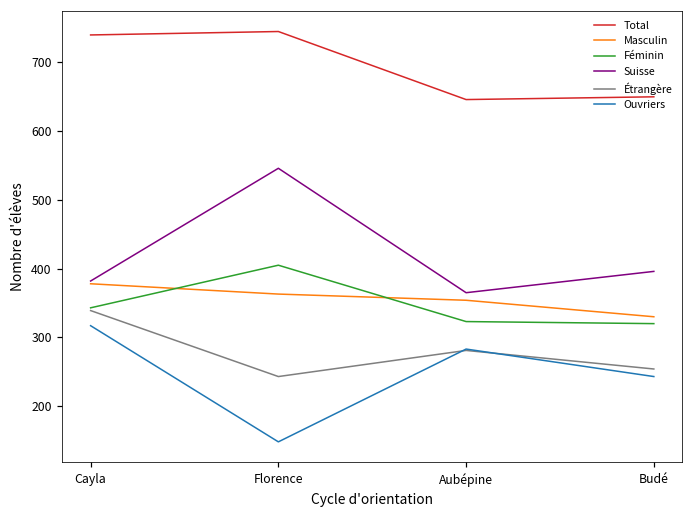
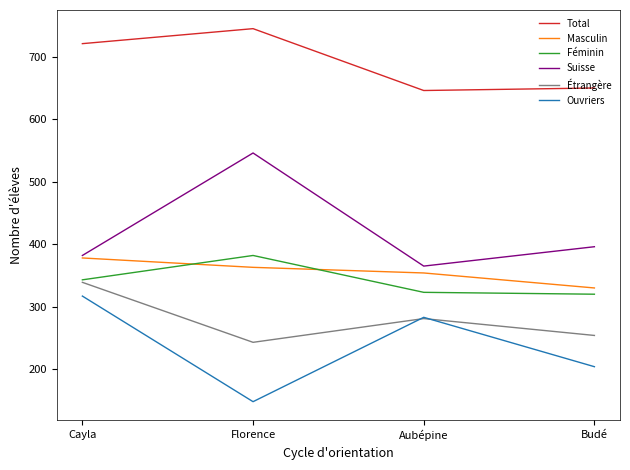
  {
    "Total": {
-     "Cayla": 740,
+     "Cayla": 720,
      "Florence": 750,
      "Aubépine": 650,
      "Budé": 650
    },
    "Masculin": {
      "Florence": 360,
      "Aubépine": 350,
      "Budé": 330
    },
    "Féminin": {
-     "Florence": 410,
+     "Florence": 380,
      "Aubépine": 320,
      "Budé": 320
    },
    "Suisse": {
      "Florence": 550,
      "Aubépine": 370,
      "Budé": 400
    },
    "Étrangère": {
      "Florence": 240,
      "Budé": 250
    },
    "Ouvriers": {
      "Cayla": 320,
      "Florence": 150,
-     "Budé": 240
+     "Budé": 200
    }
  }
